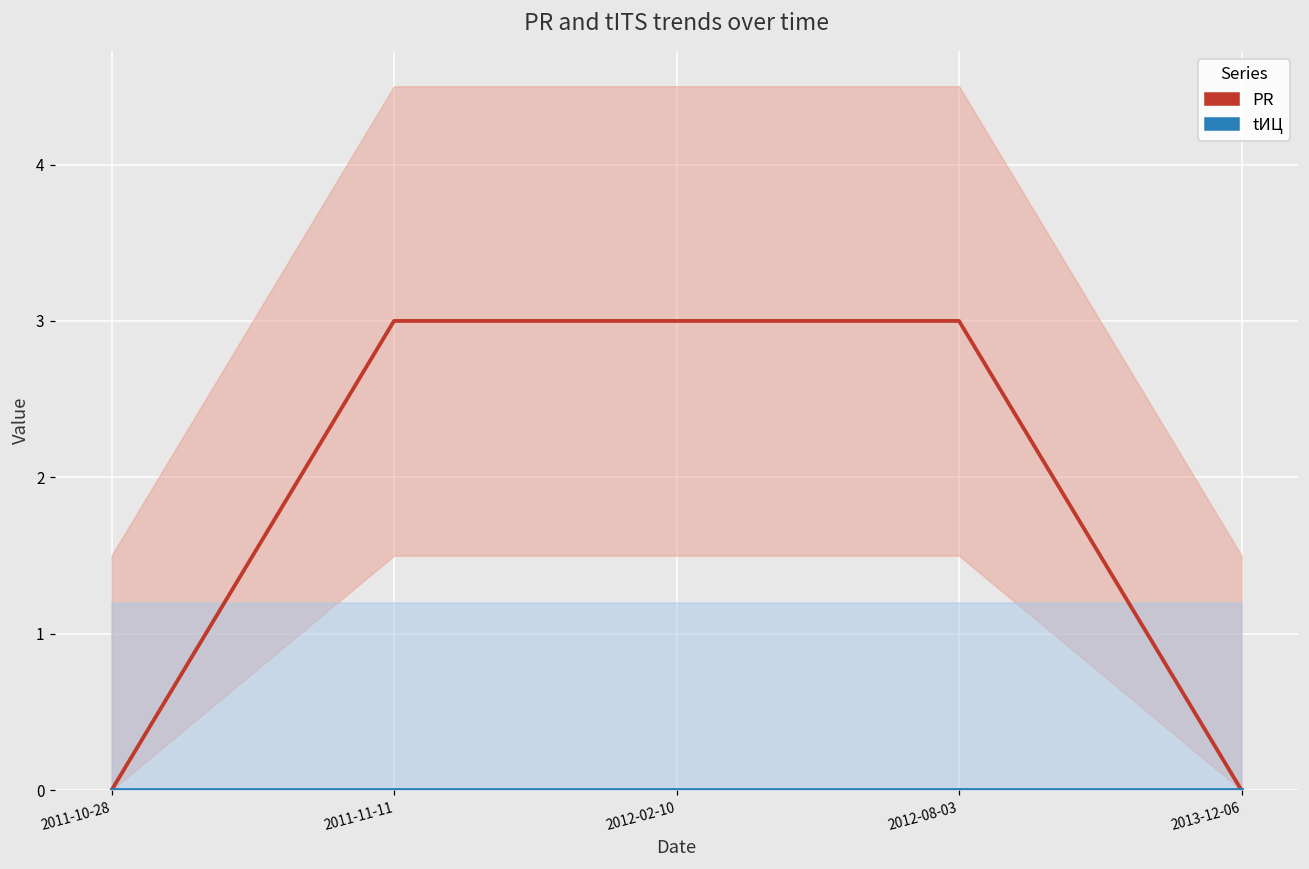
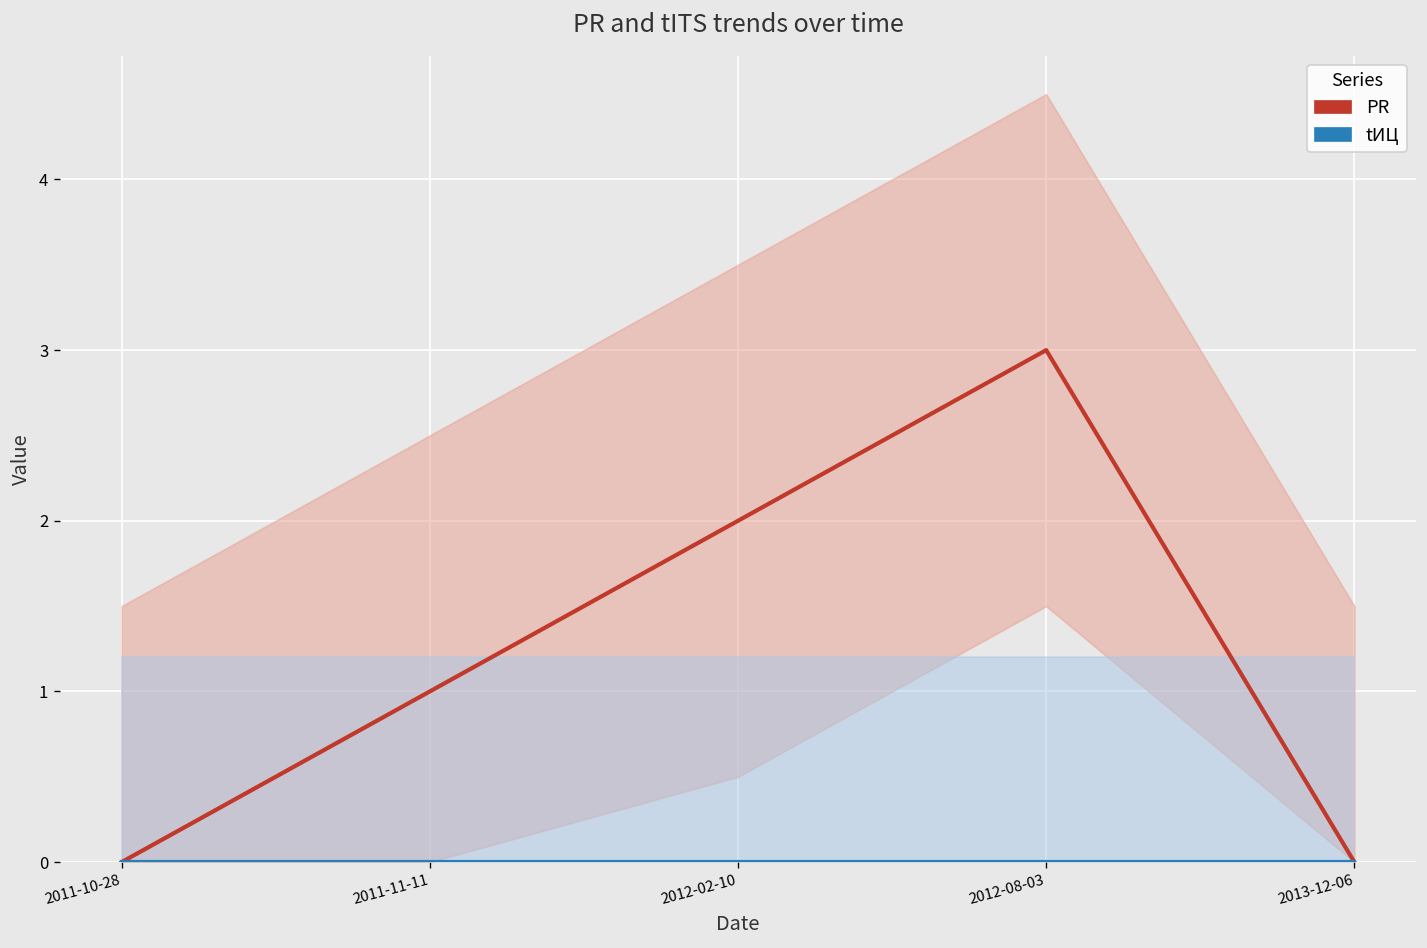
  {
    "PR": {
-     "2011-11-11": 3,
-     "2012-02-10": 3,
+     "2011-11-11": 1,
+     "2012-02-10": 2,
      "2012-08-03": 3
    },
    "tИЦ": {
      "2011-11-11": 0,
      "2012-02-10": 0,
      "2012-08-03": 0
    }
  }
